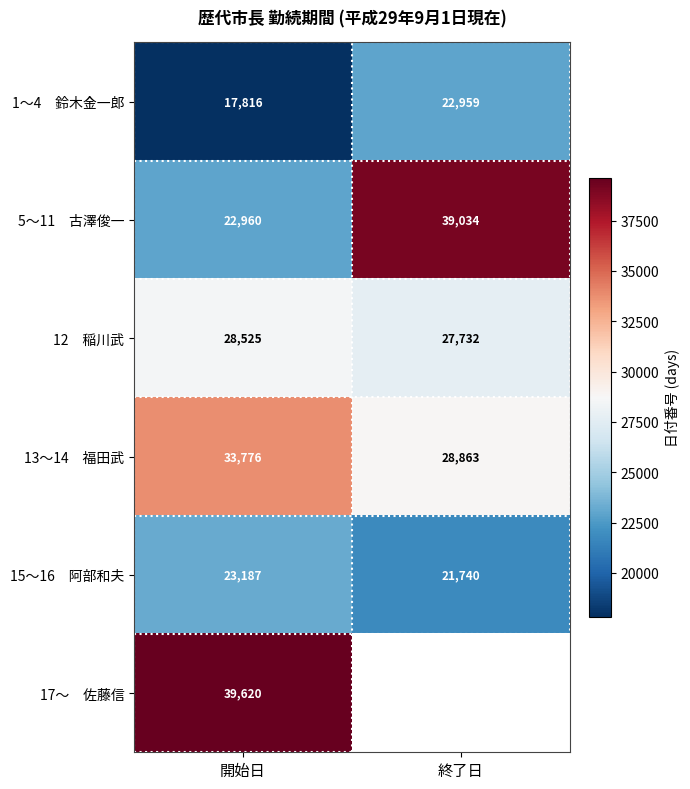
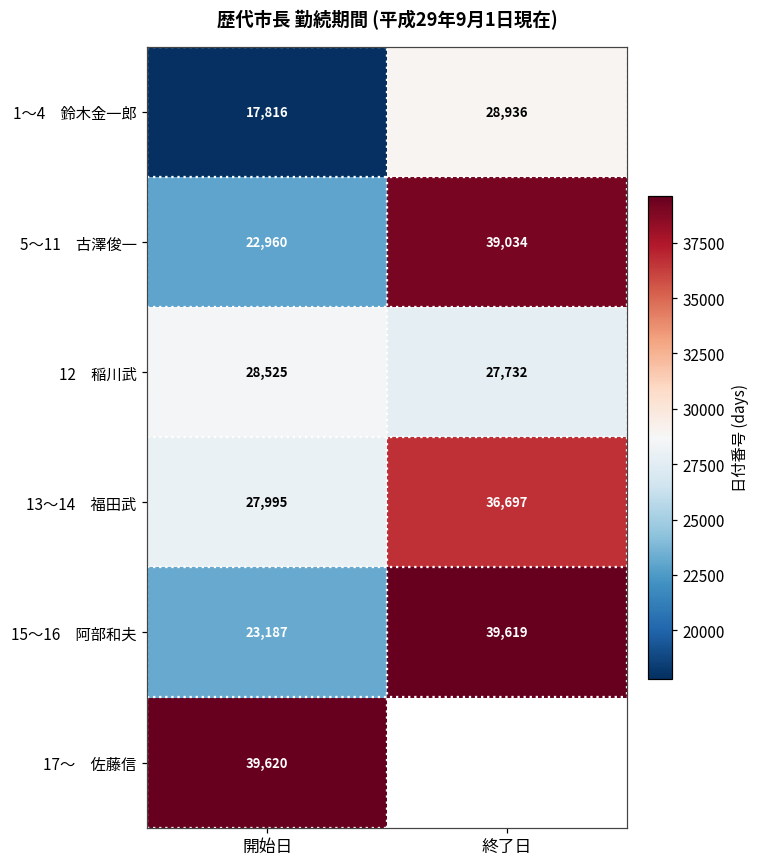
  {
    "1～4 鈴木金一郎": {
      "開始日": "17,816",
-     "終了日": "22,959"
+     "終了日": "28,936"
    },
    "5～11 古澤俊一": {
      "開始日": "22,960",
      "終了日": "39,034"
    },
    "12 稲川武": {
      "開始日": "28,525",
      "終了日": "27,732"
    },
    "13～14 福田武": {
-     "開始日": "33,776",
-     "終了日": "28,863"
+     "開始日": "27,995",
+     "終了日": "36,697"
    },
    "15～16 阿部和夫": {
      "開始日": "23,187",
-     "終了日": "21,740"
+     "終了日": "39,619"
    },
    "17～ 佐藤信": {
      "開始日": "39,620"
    }
  }
